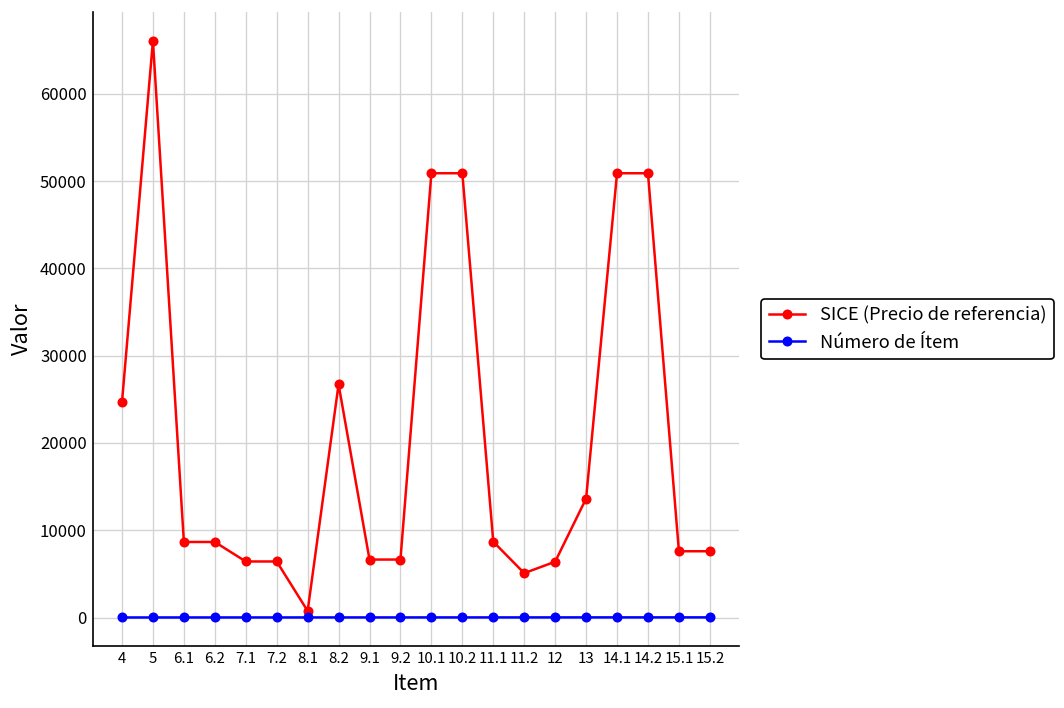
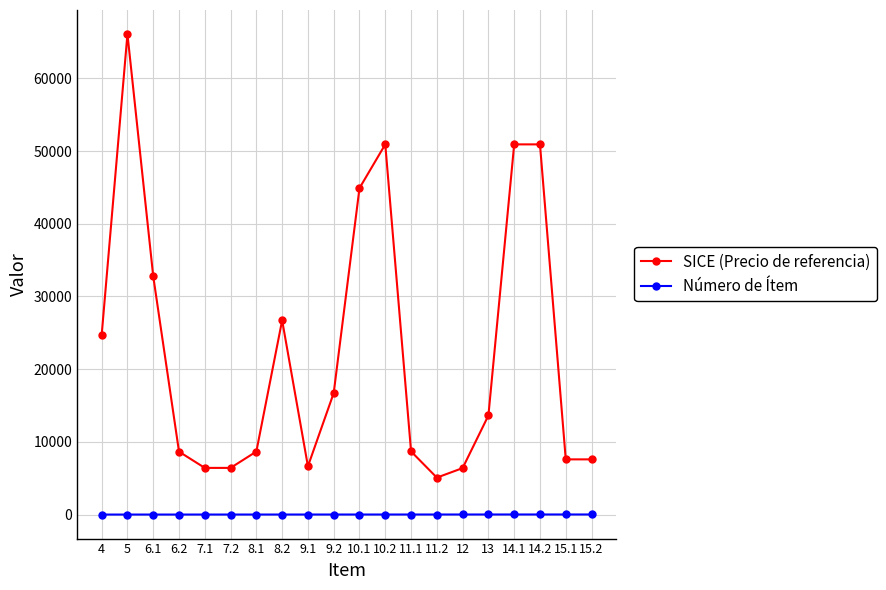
  {
    "SICE (Precio de referencia)": {
      "4": 25000,
      "5": 66000,
-     "6.1": 9000,
+     "6.1": 33000,
      "6.2": 9000,
      "7.1": 6000,
      "7.2": 6000,
-     "8.1": 1000,
+     "8.1": 9000,
      "8.2": 27000,
      "9.1": 7000,
-     "9.2": 7000,
-     "10.1": 51000,
+     "9.2": 17000,
+     "10.1": 45000,
      "10.2": 51000,
      "11.1": 9000,
      "11.2": 5000,
      "12": 6000,
      "13": 14000,
      "14.1": 51000,
      "14.2": 51000,
      "15.1": 8000,
      "15.2": 8000
    },
    "Número de Ítem": {
      "4": 0,
      "5": 0,
      "6.1": 0,
      "6.2": 0,
      "7.1": 0,
      "7.2": 0,
      "8.1": 0,
      "8.2": 0,
      "9.1": 0,
      "9.2": 0,
      "10.1": 0,
      "10.2": 0,
      "11.1": 0,
      "11.2": 0,
      "12": 0,
      "13": 0,
      "14.1": 0,
      "14.2": 0,
      "15.1": 0,
      "15.2": 0
    }
  }
